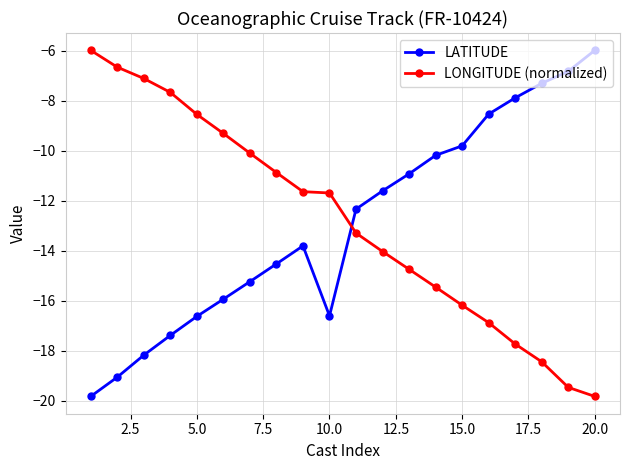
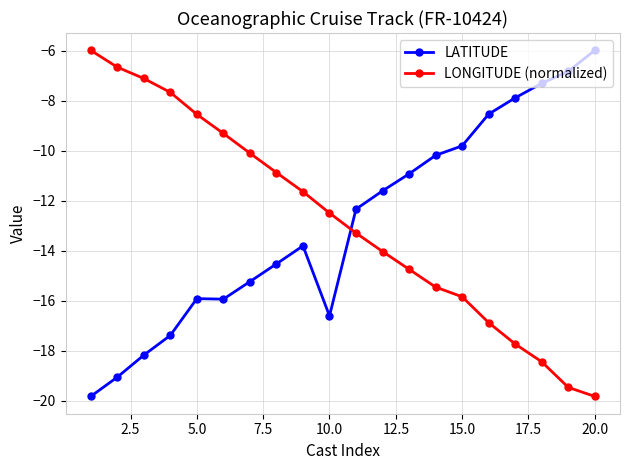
  {
    "LATITUDE": {
-     "5.0": -16.6,
+     "5.0": -15.9,
      "10.0": -16.6,
      "15.0": -9.8
    },
    "LONGITUDE (normalized)": {
      "5.0": -8.5,
-     "10.0": -11.7,
-     "15.0": -16.2,
+     "10.0": -12.5,
+     "15.0": -15.8,
      "20.0": -19.8
    }
  }
